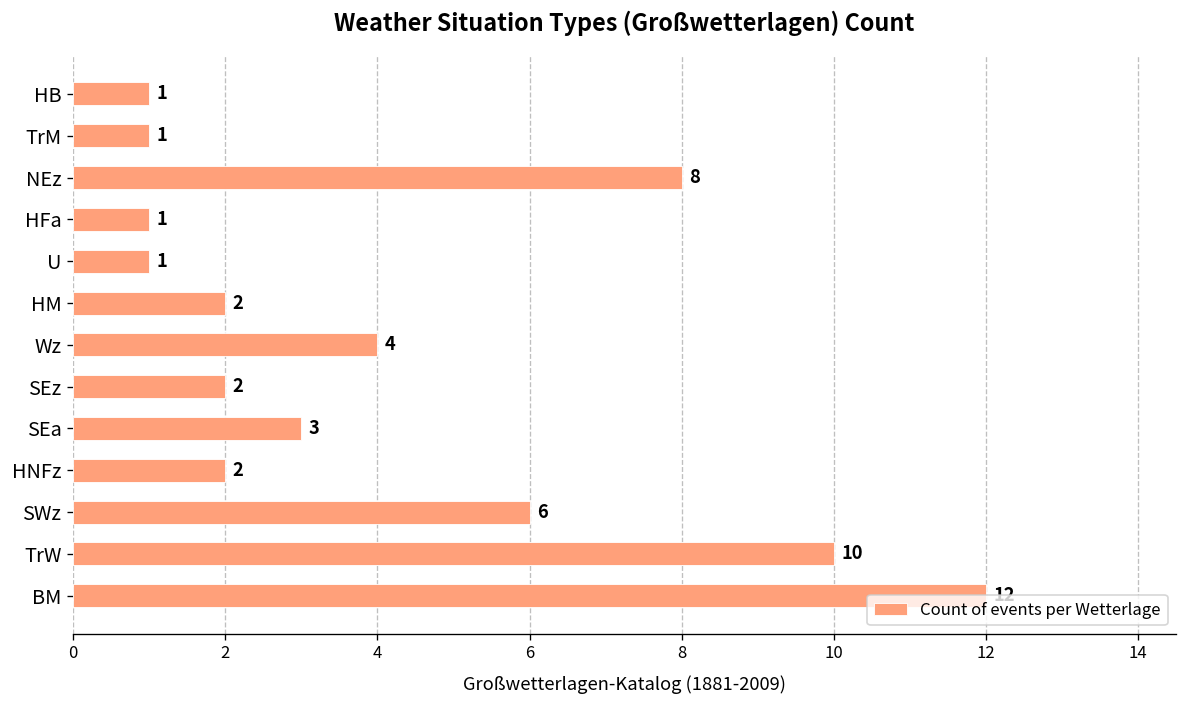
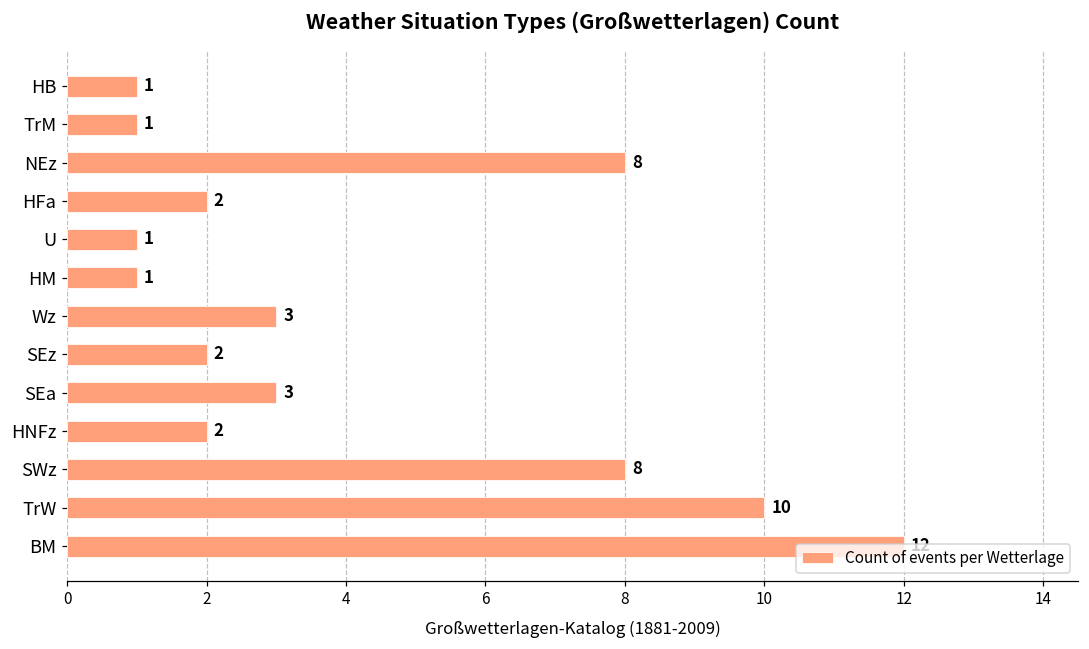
  {
    "HB": 1,
    "TrM": 1,
    "NEz": 8,
-   "HFa": 1,
+   "HFa": 2,
    "U": 1,
-   "HM": 2,
-   "Wz": 4,
+   "HM": 1,
+   "Wz": 3,
    "SEz": 2,
    "SEa": 3,
    "HNFz": 2,
-   "SWz": 6,
+   "SWz": 8,
    "TrW": 10
  }
